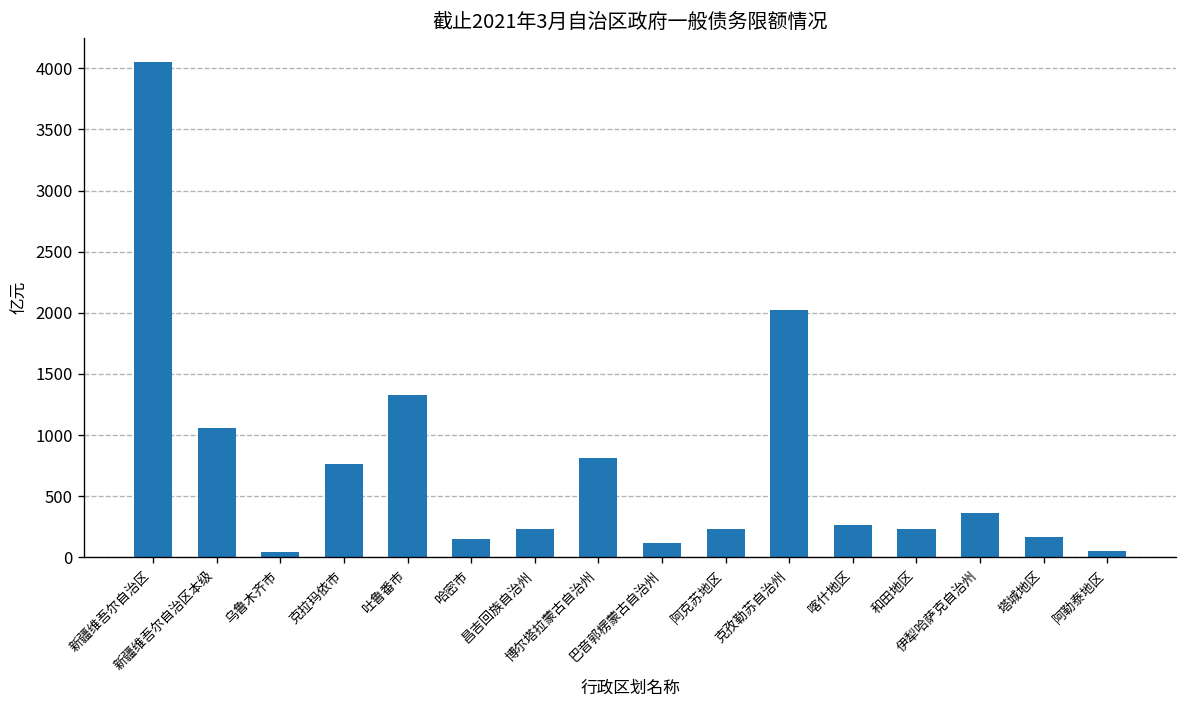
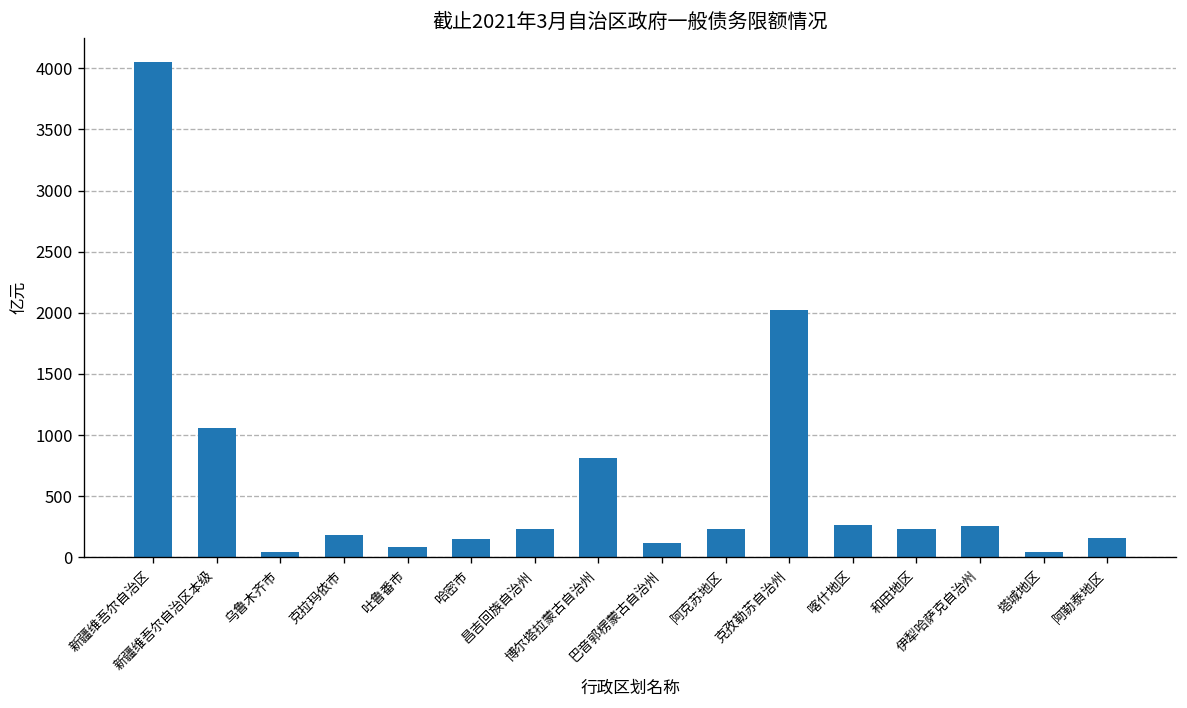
  {
    "新疆维吾尔自治区": 4050,
    "新疆维吾尔自治区本级": 1060,
    "乌鲁木齐市": 50,
-   "克拉玛依市": 770,
-   "吐鲁番市": 1330,
+   "克拉玛依市": 180,
+   "吐鲁番市": 80,
    "哈密市": 150,
    "昌吉回族自治州": 230,
    "博尔塔拉蒙古自治州": 810,
    "巴音郭楞蒙古自治州": 120,
    "阿克苏地区": 230,
    "克孜勒苏自治州": 2030,
    "喀什地区": 260,
    "和田地区": 230,
-   "伊犁哈萨克自治州": 360,
-   "塔城地区": 160,
-   "阿勒泰地区": 50
+   "伊犁哈萨克自治州": 250,
+   "塔城地区": 40,
+   "阿勒泰地区": 160
  }
